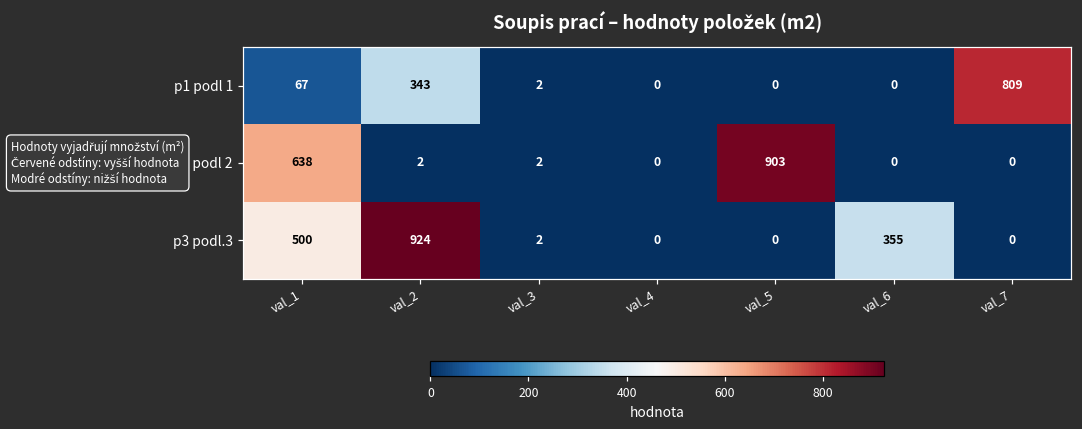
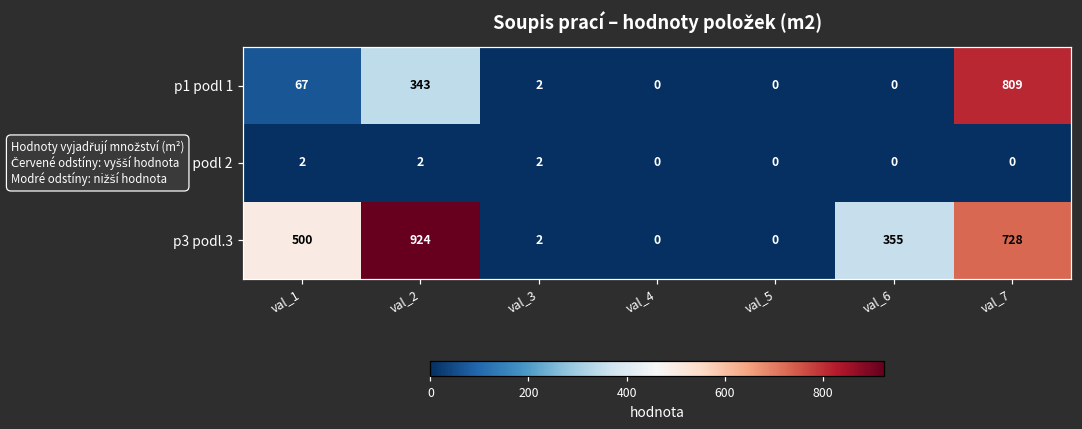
  {
    "p1 podl 1": {
      "val_1": 67,
      "val_2": 343,
      "val_3": 2,
      "val_4": 0,
      "val_5": 0,
      "val_6": 0,
      "val_7": 809
    },
    "p2 podl 2": {
-     "val_1": 638,
+     "val_1": 2,
      "val_2": 2,
      "val_3": 2,
      "val_4": 0,
-     "val_5": 903,
+     "val_5": 0,
      "val_6": 0,
      "val_7": 0
    },
    "p3 podl.3": {
      "val_1": 500,
      "val_2": 924,
      "val_3": 2,
      "val_4": 0,
      "val_5": 0,
      "val_6": 355,
-     "val_7": 0
+     "val_7": 728
    }
  }
